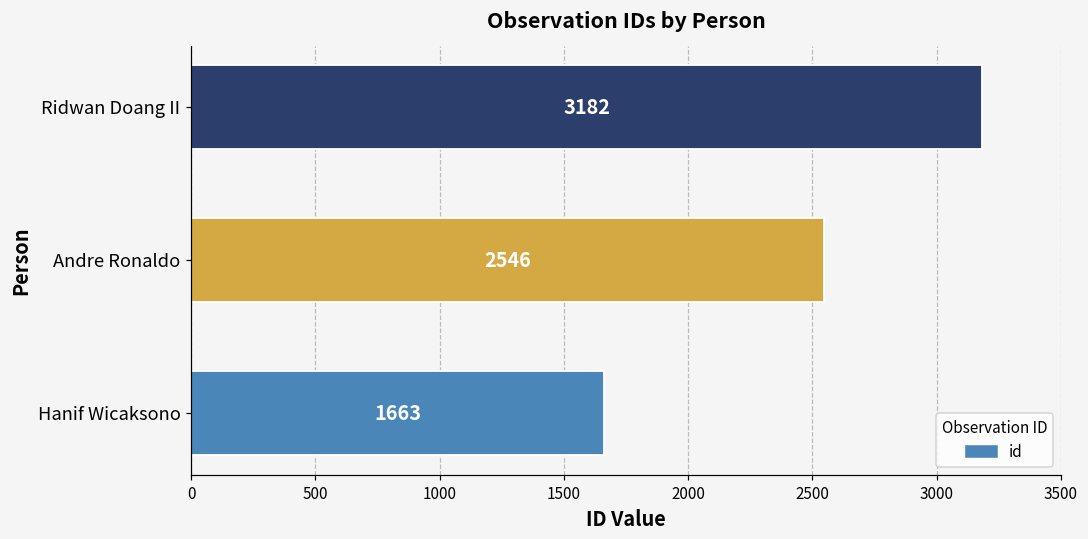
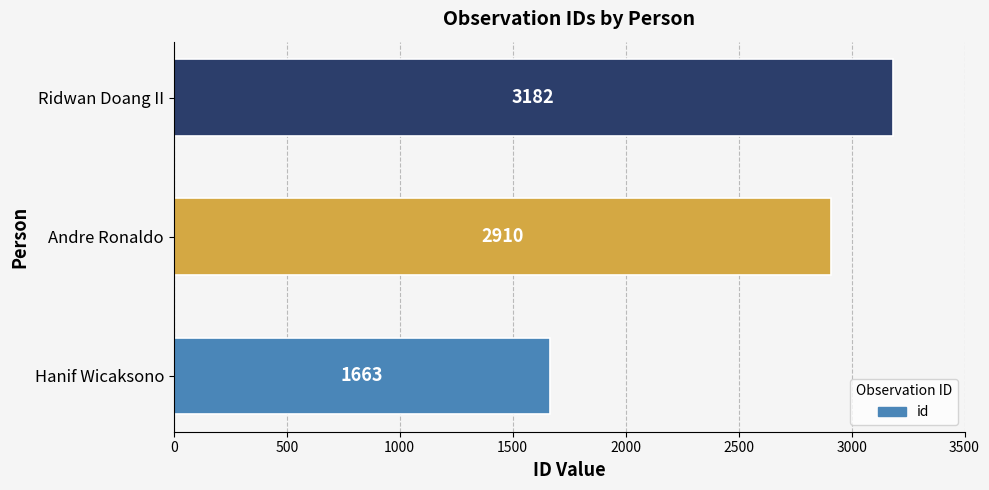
  {
    "Ridwan Doang II": 3182,
-   "Andre Ronaldo": 2546,
+   "Andre Ronaldo": 2910,
    "Hanif Wicaksono": 1663
  }
